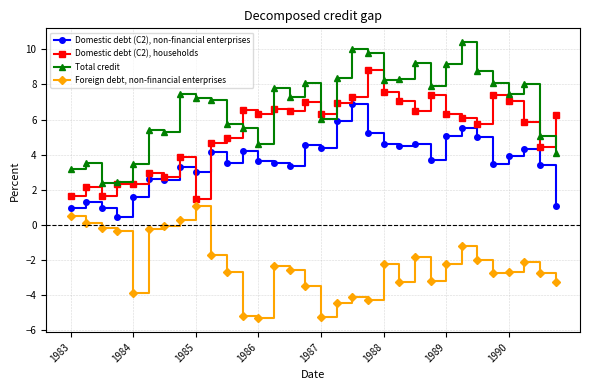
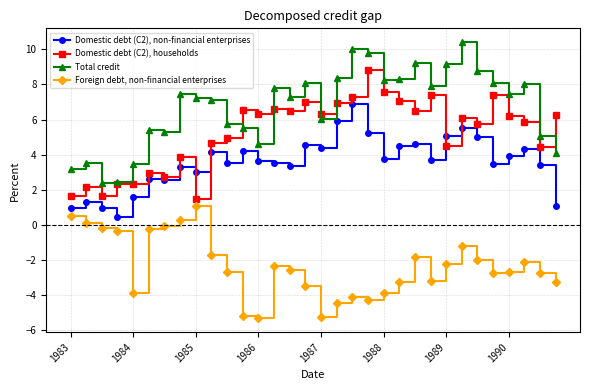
  {
    "Domestic debt (C2), non-financial enterprises": {
      "1983": 1.0,
      "1984": 1.6,
      "1985": 3.0,
      "1986": 3.6,
      "1987": 4.4,
-     "1988": 4.6,
+     "1988": 3.7,
      "1989": 5.0,
      "1990": 3.9
    },
    "Domestic debt (C2), households": {
      "1983": 1.6,
      "1984": 2.3,
      "1985": 1.5,
      "1986": 6.3,
      "1987": 6.3,
      "1988": 7.5,
-     "1989": 6.3,
-     "1990": 7.1
+     "1989": 4.5,
+     "1990": 6.2
    },
    "Total credit": {
      "1983": 3.2,
      "1984": 3.5,
      "1985": 7.2,
      "1986": 4.6,
      "1987": 6.0,
      "1988": 8.3,
      "1989": 9.2,
      "1990": 7.5
    },
    "Foreign debt, non-financial enterprises": {
      "1983": 0.5,
      "1984": -3.9,
      "1985": 1.1,
      "1986": -5.3,
      "1987": -5.3,
-     "1988": -2.2,
+     "1988": -3.9,
      "1989": -2.2,
      "1990": -2.7
    }
  }
